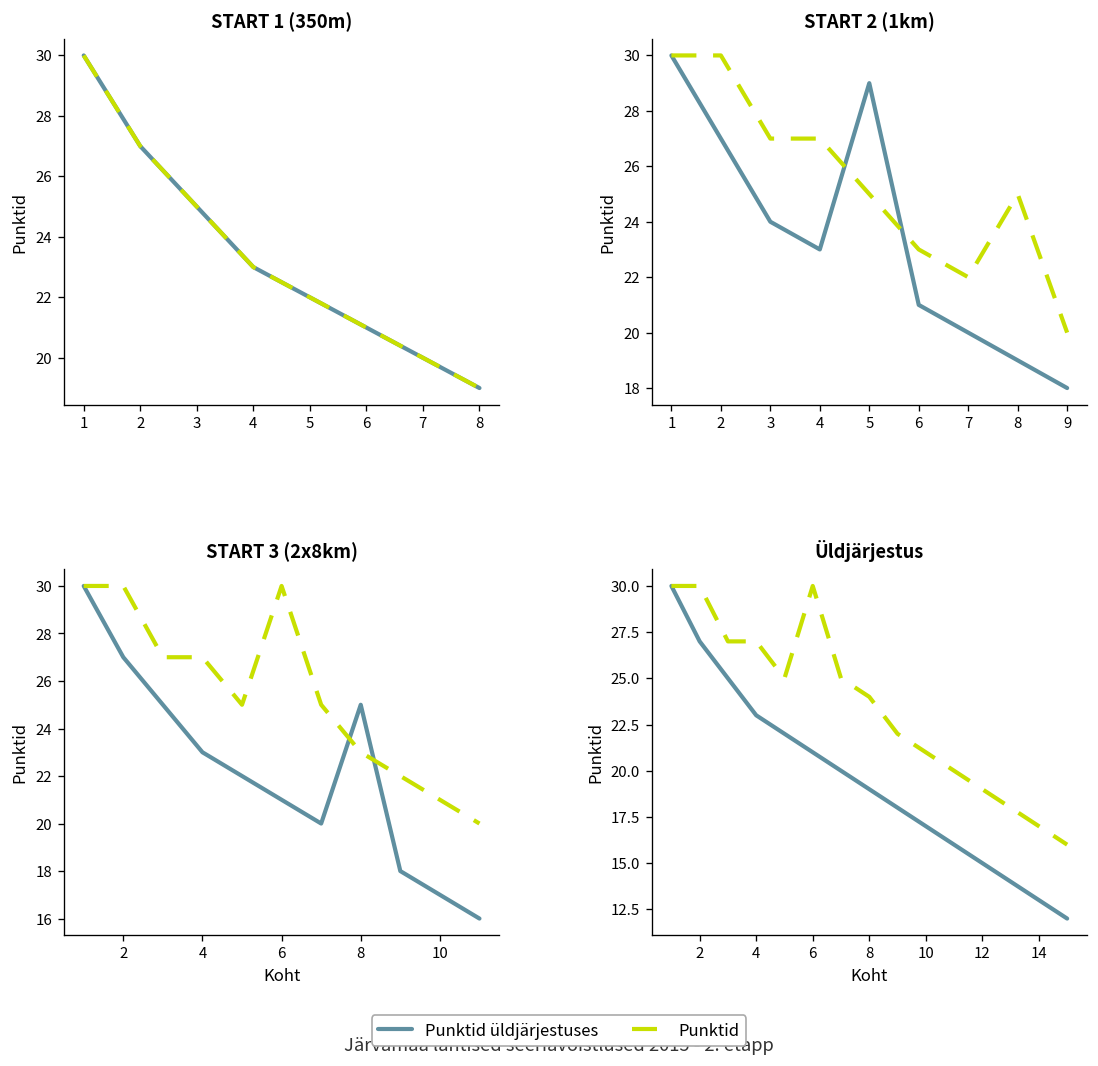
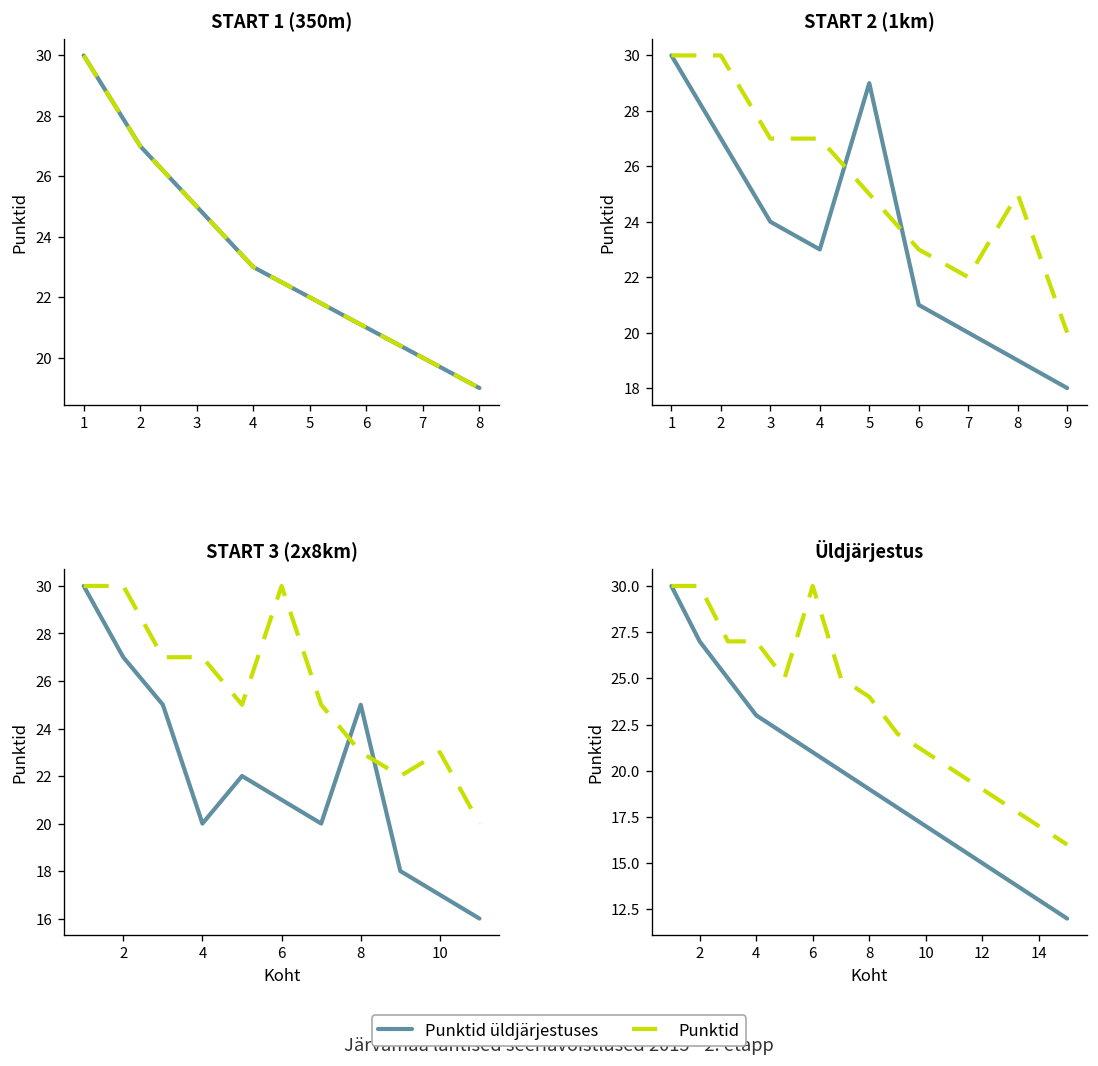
  {
    "START 1 (350m)": {
      "1": 30.0,
      "2": 27.0,
      "3": 25.0,
      "4": 23.0,
      "5": 22.0,
      "6": 21.0,
      "7": 20.0,
      "8": 19.0
    },
    "START 2 (1km)": {
      "Punktid üldjärjestuses": {
        "2": 27.0,
        "3": 24.0,
        "4": 23.0,
        "5": 29.0,
        "6": 21.0,
        "7": 20.0,
        "8": 19.0,
        "9": 18.0
      },
      "Punktid": {
        "2": 30.0,
        "3": 27.0,
        "4": 27.0,
        "5": 25.0,
        "6": 23.0,
        "7": 22.0,
        "8": 25.0,
        "9": 20.0
      }
    },
    "START 3 (2x8km)": {
      "Punktid üldjärjestuses": {
        "2": 27,
-       "4": 23,
+       "4": 20,
        "6": 21,
        "8": 25,
        "10": 17
      },
      "Punktid": {
        "2": 30,
        "4": 27,
        "6": 30,
        "8": 23,
-       "10": 21
+       "10": 23
      }
    },
    "Üldjärjestus": {
      "Punktid üldjärjestuses": {
        "2": 27.0,
        "4": 23.0,
        "6": 21.0,
        "8": 19.0,
        "10": 17.0,
        "12": 15.0,
        "14": 13.0
      },
      "Punktid": {
        "2": 30.0,
        "4": 27.0,
        "6": 30.0,
        "8": 24.0,
        "10": 21.0,
        "12": 19.0,
        "14": 17.0
      }
    }
  }
